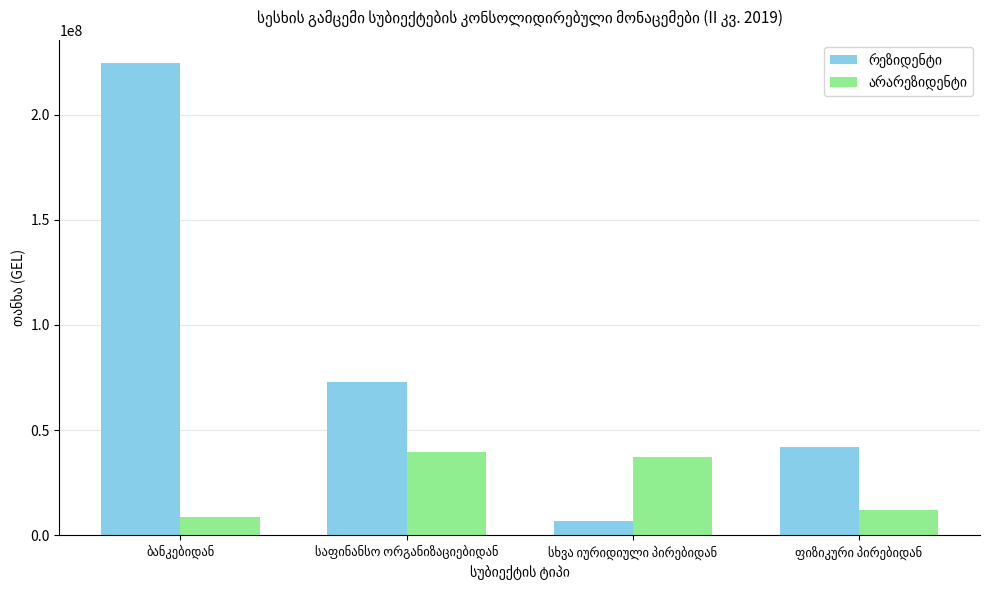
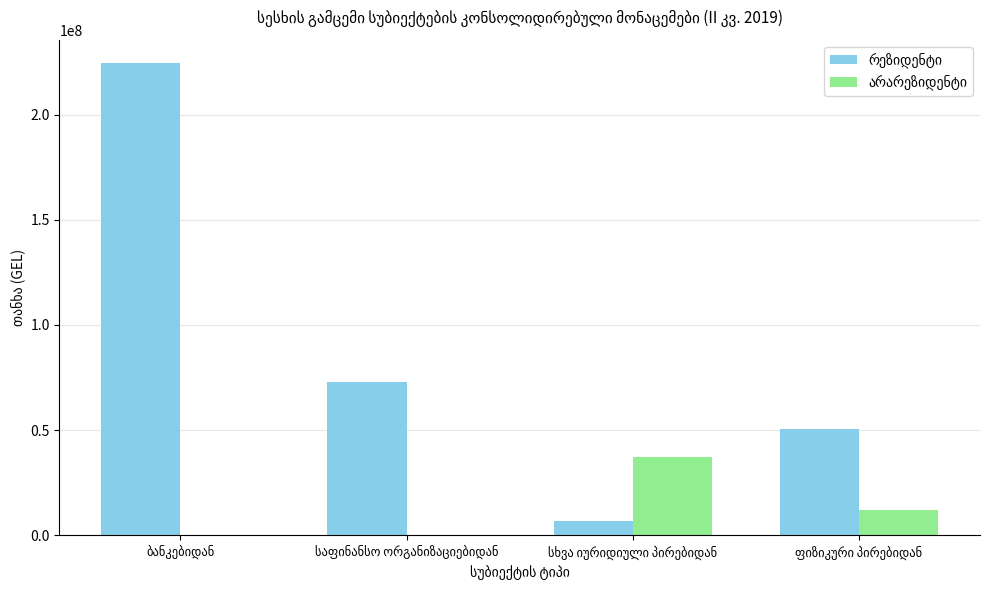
  {
    "რეზიდენტი": {
      "ბანკებიდან": 224000000,
      "საფინანსო ორგანიზაციებიდან": 73000000,
      "სხვა იურიდიული პირებიდან": 7000000,
-     "ფიზიკური პირებიდან": 42000000
+     "ფიზიკური პირებიდან": 50000000
    },
    "არარეზიდენტი": {
-     "ბანკებიდან": 9000000,
-     "საფინანსო ორგანიზაციებიდან": 40000000,
+     "ბანკებიდან": 0,
+     "საფინანსო ორგანიზაციებიდან": 0,
      "სხვა იურიდიული პირებიდან": 37000000,
      "ფიზიკური პირებიდან": 12000000
    }
  }
